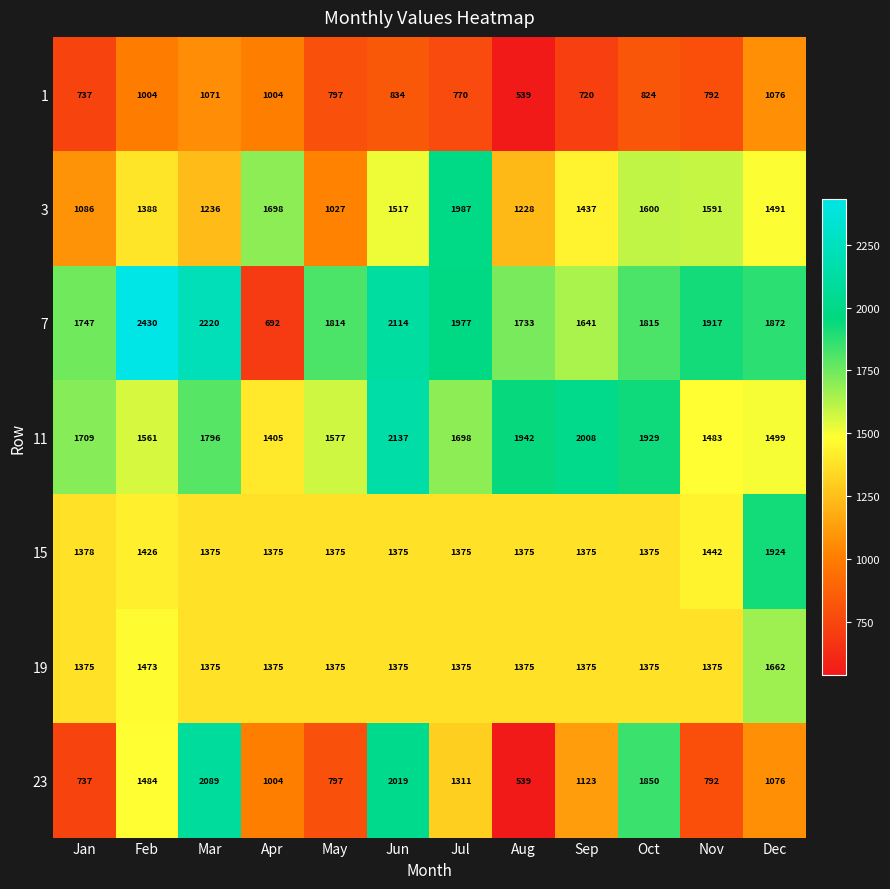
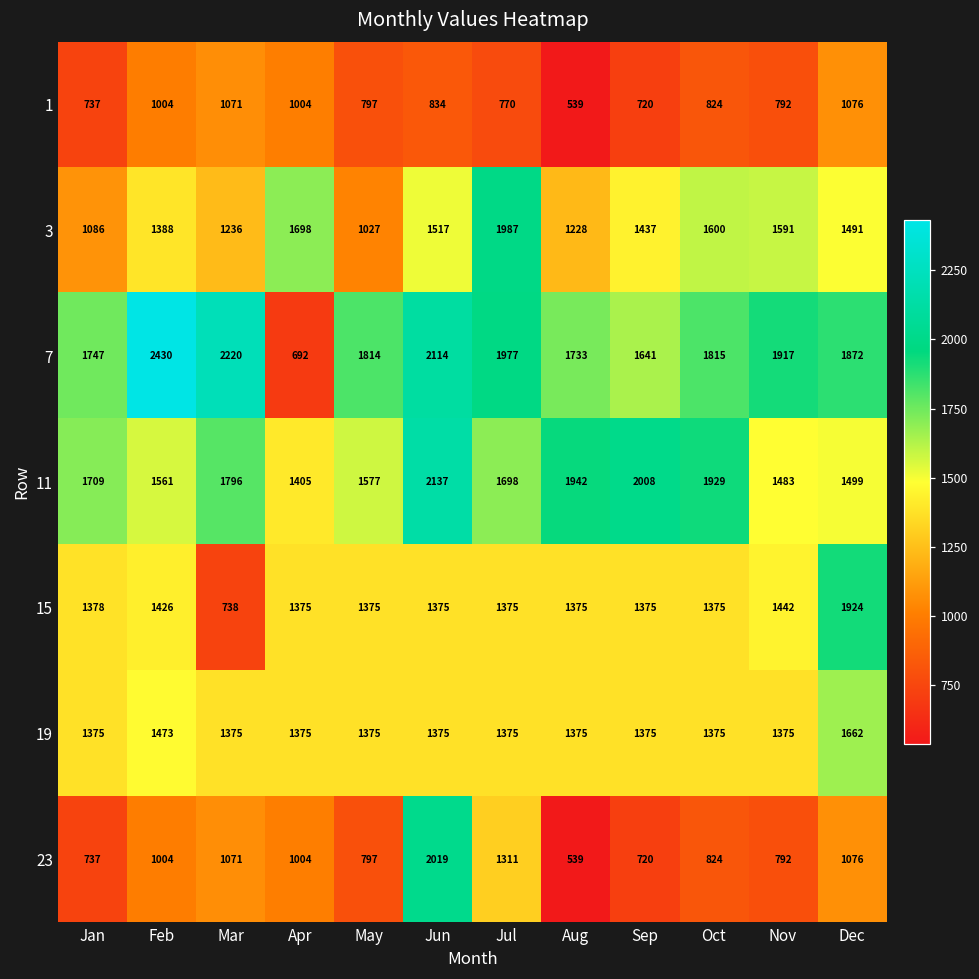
  {
    "1": {
      "Jan": 737,
      "Feb": 1004,
      "Mar": 1071,
      "Apr": 1004,
      "May": 797,
      "Jun": 834,
      "Jul": 770,
      "Aug": 539,
      "Sep": 720,
      "Oct": 824,
      "Nov": 792,
      "Dec": 1076
    },
    "3": {
      "Jan": 1086,
      "Feb": 1388,
      "Mar": 1236,
      "Apr": 1698,
      "May": 1027,
      "Jun": 1517,
      "Jul": 1987,
      "Aug": 1228,
      "Sep": 1437,
      "Oct": 1600,
      "Nov": 1591,
      "Dec": 1491
    },
    "7": {
      "Jan": 1747,
      "Feb": 2430,
      "Mar": 2220,
      "Apr": 692,
      "May": 1814,
      "Jun": 2114,
      "Jul": 1977,
      "Aug": 1733,
      "Sep": 1641,
      "Oct": 1815,
      "Nov": 1917,
      "Dec": 1872
    },
    "11": {
      "Jan": 1709,
      "Feb": 1561,
      "Mar": 1796,
      "Apr": 1405,
      "May": 1577,
      "Jun": 2137,
      "Jul": 1698,
      "Aug": 1942,
      "Sep": 2008,
      "Oct": 1929,
      "Nov": 1483,
      "Dec": 1499
    },
    "15": {
      "Jan": 1378,
      "Feb": 1426,
-     "Mar": 1375,
+     "Mar": 738,
      "Apr": 1375,
      "May": 1375,
      "Jun": 1375,
      "Jul": 1375,
      "Aug": 1375,
      "Sep": 1375,
      "Oct": 1375,
      "Nov": 1442,
      "Dec": 1924
    },
    "19": {
      "Jan": 1375,
      "Feb": 1473,
      "Mar": 1375,
      "Apr": 1375,
      "May": 1375,
      "Jun": 1375,
      "Jul": 1375,
      "Aug": 1375,
      "Sep": 1375,
      "Oct": 1375,
      "Nov": 1375,
      "Dec": 1662
    },
    "23": {
      "Jan": 737,
-     "Feb": 1484,
-     "Mar": 2089,
+     "Feb": 1004,
+     "Mar": 1071,
      "Apr": 1004,
      "May": 797,
      "Jun": 2019,
      "Jul": 1311,
      "Aug": 539,
-     "Sep": 1123,
-     "Oct": 1850,
+     "Sep": 720,
+     "Oct": 824,
      "Nov": 792,
      "Dec": 1076
    }
  }
